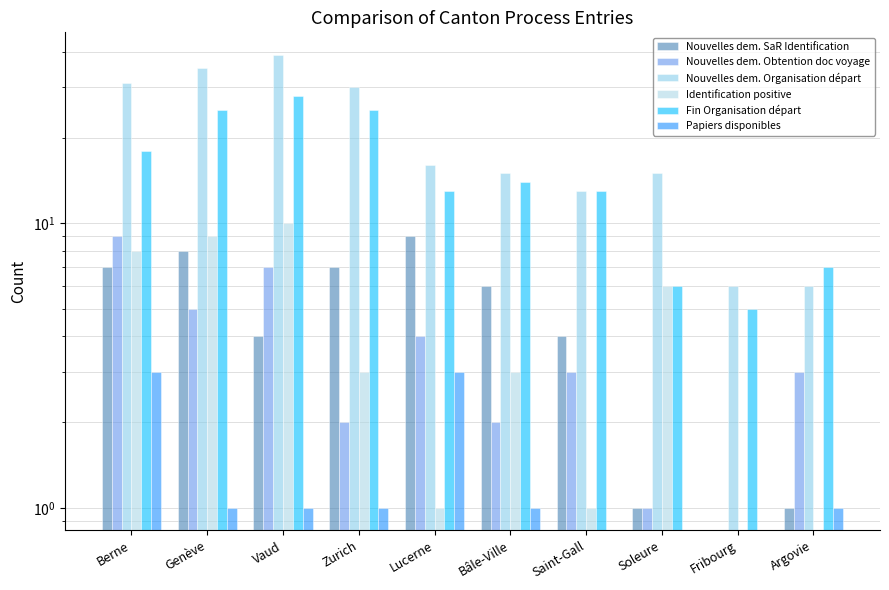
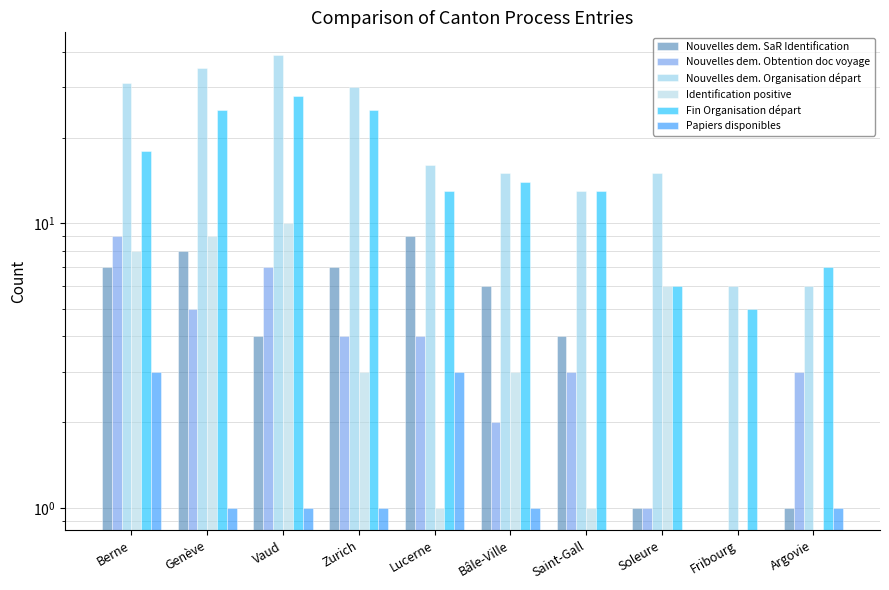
  {
    "Nouvelles dem. SaR Identification": {
      "Berne": 7,
      "Genève": 8,
      "Vaud": 4,
      "Zurich": 7,
      "Lucerne": 9,
      "Bâle-Ville": 6,
      "Saint-Gall": 4,
      "Soleure": 1,
      "Argovie": 1
    },
    "Nouvelles dem. Obtention doc voyage": {
      "Berne": 9,
      "Genève": 5,
      "Vaud": 7,
-     "Zurich": 2,
+     "Zurich": 4,
      "Lucerne": 4,
      "Bâle-Ville": 2,
      "Saint-Gall": 3,
      "Soleure": 1,
      "Argovie": 3
    }
  }
